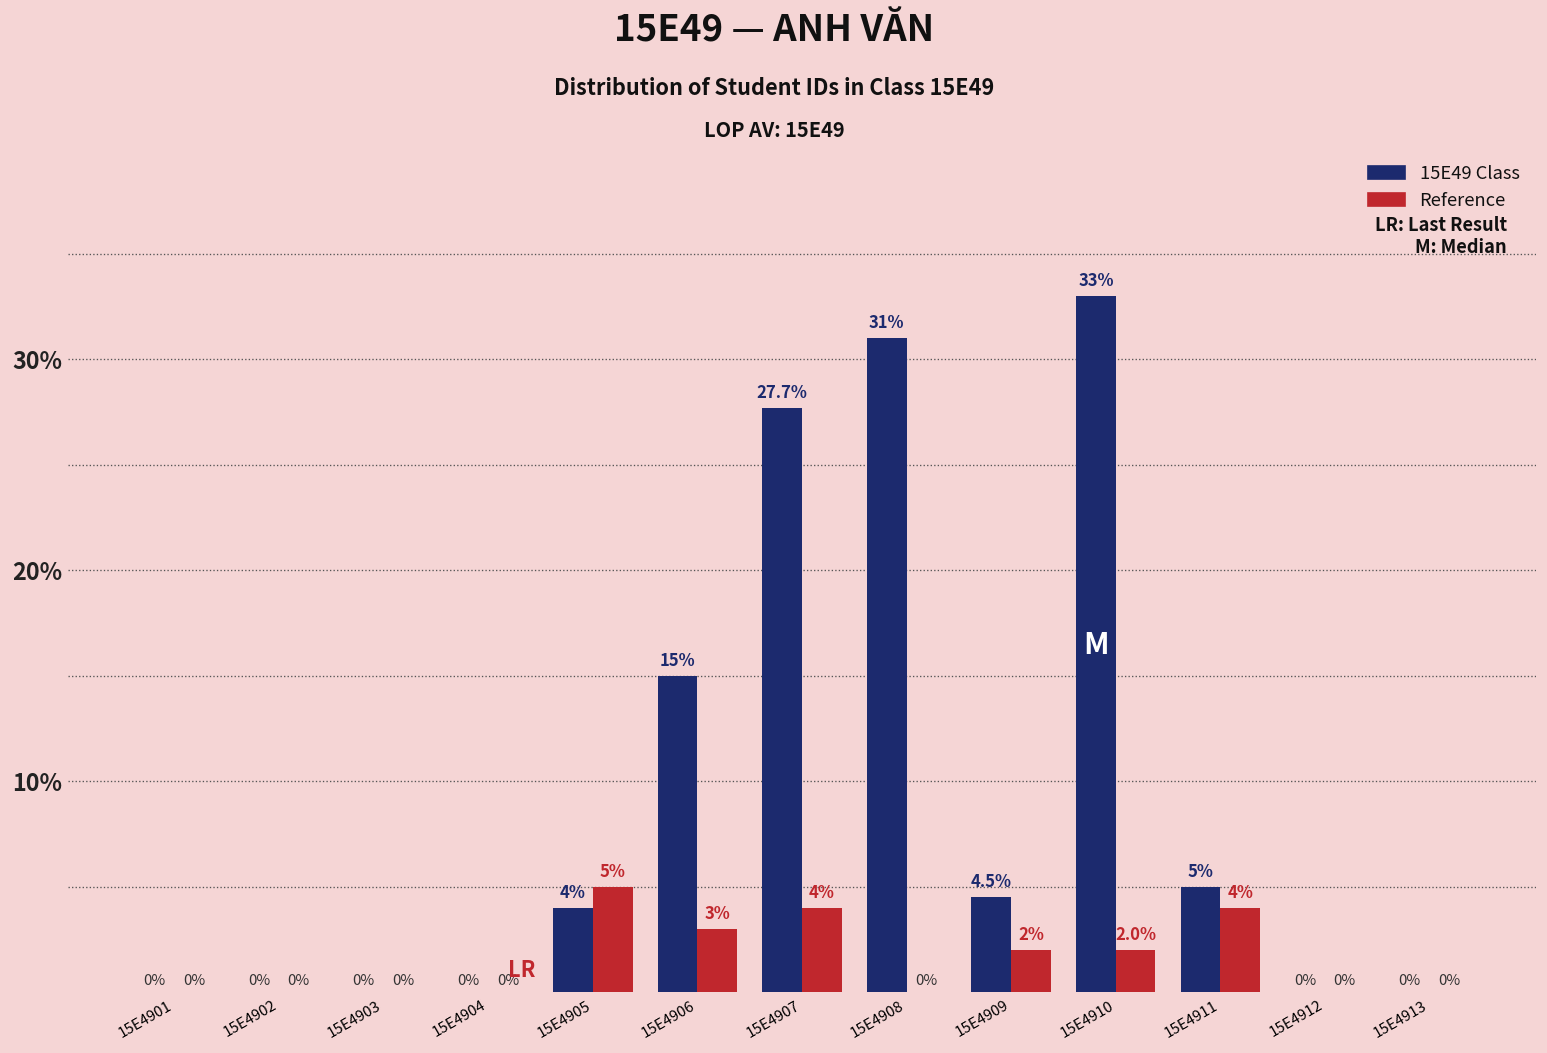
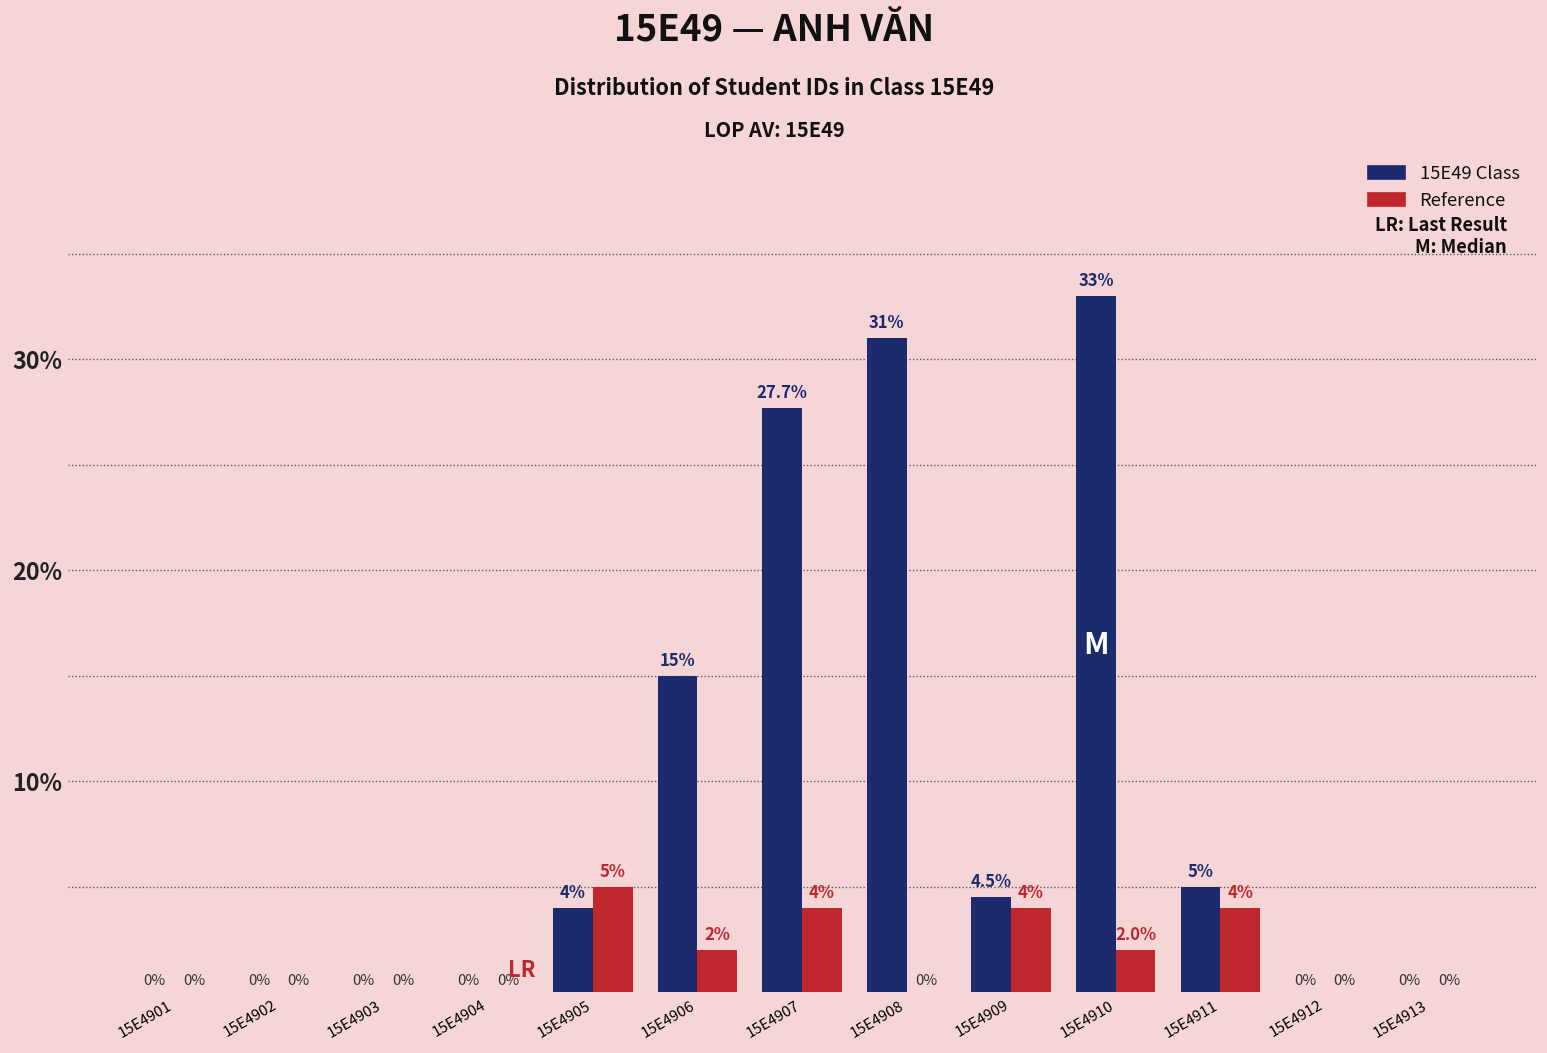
  {
    "15E49 Class": {
      "15E4901": "0%",
      "15E4902": "0%",
      "15E4903": "0%",
      "15E4904": "0%",
      "15E4905": "4%",
      "15E4906": "15%",
      "15E4907": "27.7%",
      "15E4908": "31%",
      "15E4909": "4.5%",
      "15E4910": "33%",
      "15E4911": "5%",
      "15E4912": "0%",
      "15E4913": "0%"
    },
    "Reference": {
      "15E4901": "0%",
      "15E4902": "0%",
      "15E4903": "0%",
      "15E4905": "5%",
-     "15E4906": "3%",
+     "15E4906": "2%",
      "15E4907": "4%",
      "15E4908": "0%",
-     "15E4909": "2%",
+     "15E4909": "4%",
      "15E4910": "2.0%",
      "15E4911": "4%",
      "15E4912": "0%",
      "15E4913": "0%"
    }
  }
